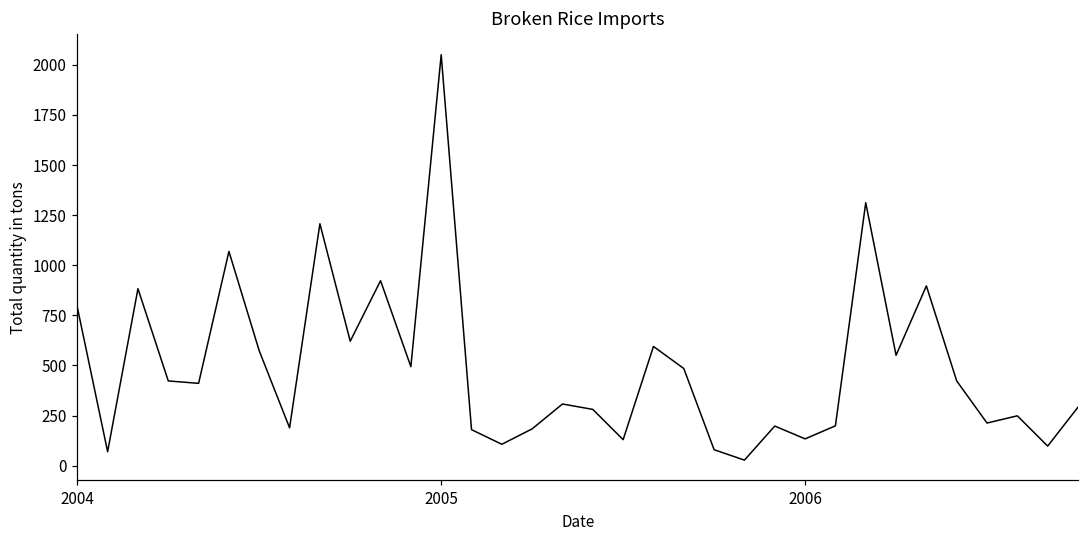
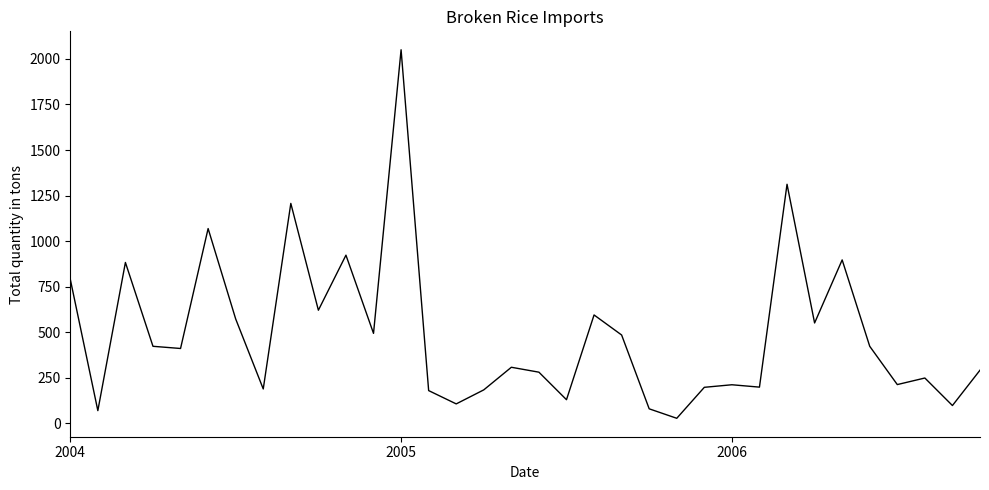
  {
    "2004": 790,
    "2005": 2050,
-   "2006": 130
+   "2006": 210
  }
